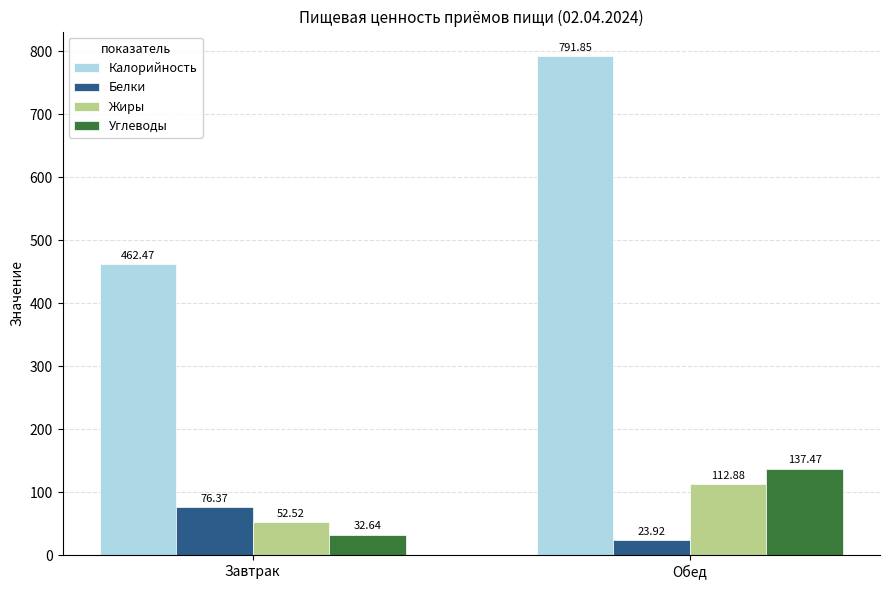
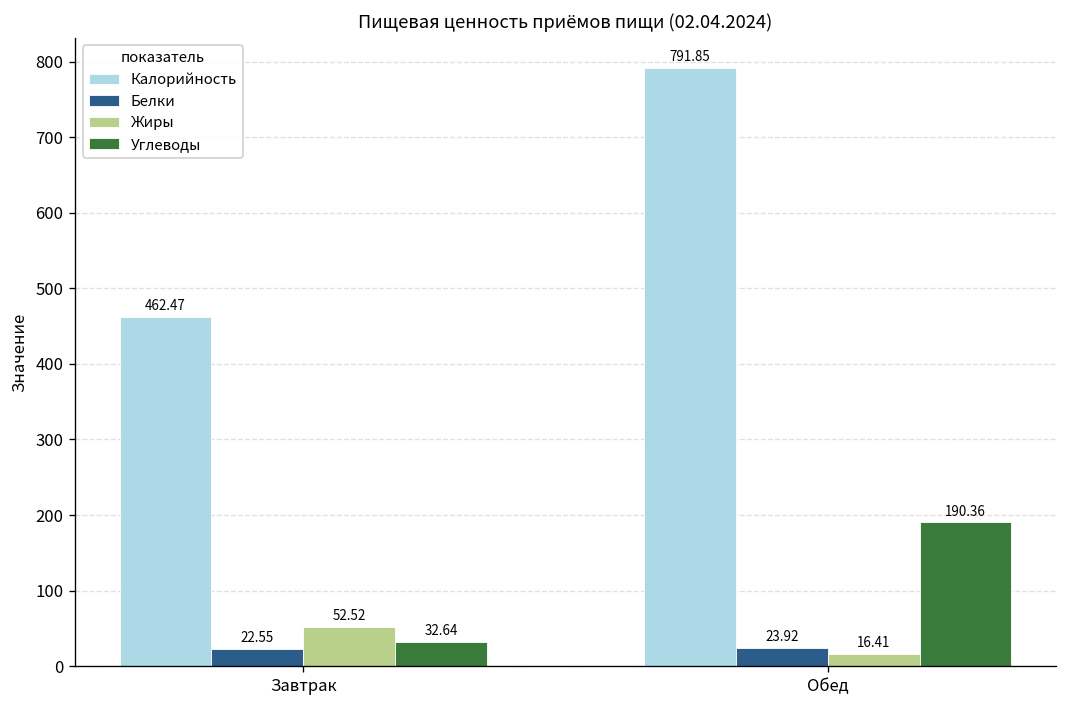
  {
    "Калорийность": {
      "Завтрак": 462.47,
      "Обед": 791.85
    },
    "Белки": {
-     "Завтрак": 76.37,
+     "Завтрак": 22.55,
      "Обед": 23.92
    },
    "Жиры": {
      "Завтрак": 52.52,
-     "Обед": 112.88
+     "Обед": 16.41
    },
    "Углеводы": {
      "Завтрак": 32.64,
-     "Обед": 137.47
+     "Обед": 190.36
    }
  }
